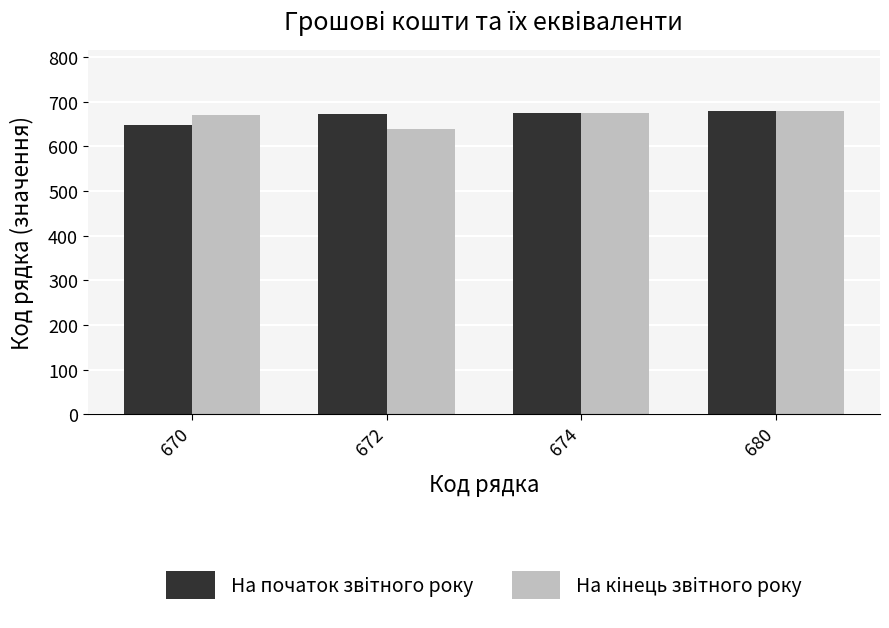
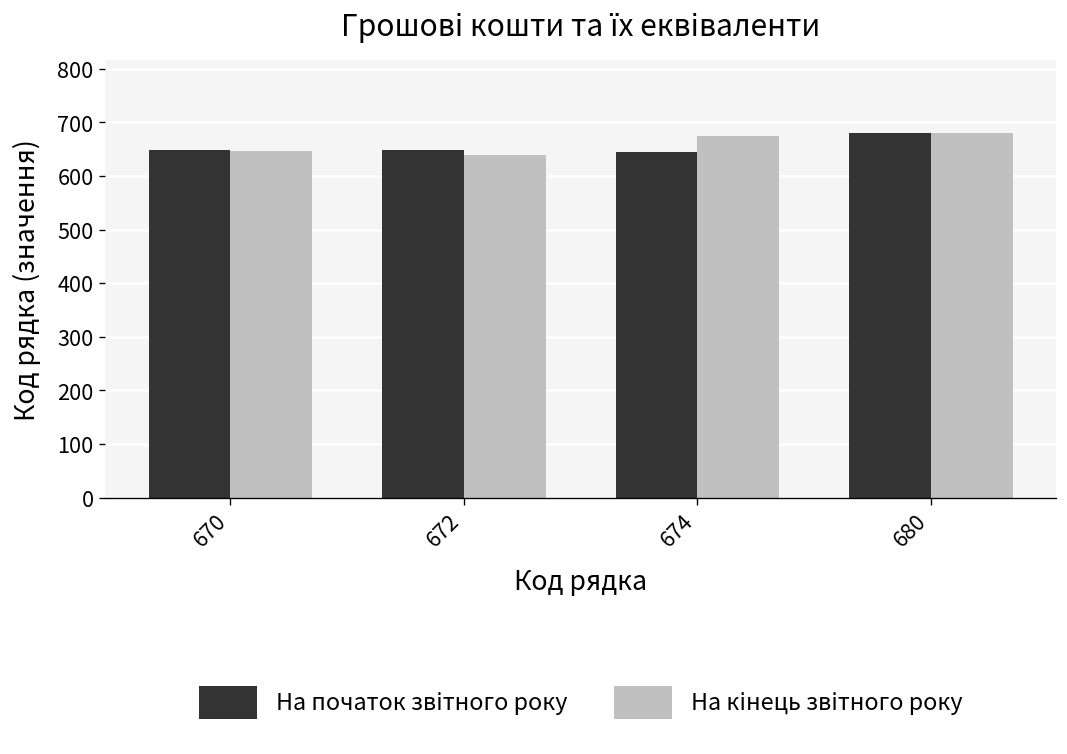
  {
    "На початок звітного року": {
      "670": 650,
-     "672": 670,
-     "674": 670,
+     "672": 650,
+     "674": 650,
      "680": 680
    },
    "На кінець звітного року": {
-     "670": 670,
+     "670": 650,
      "672": 640,
      "674": 670,
      "680": 680
    }
  }
